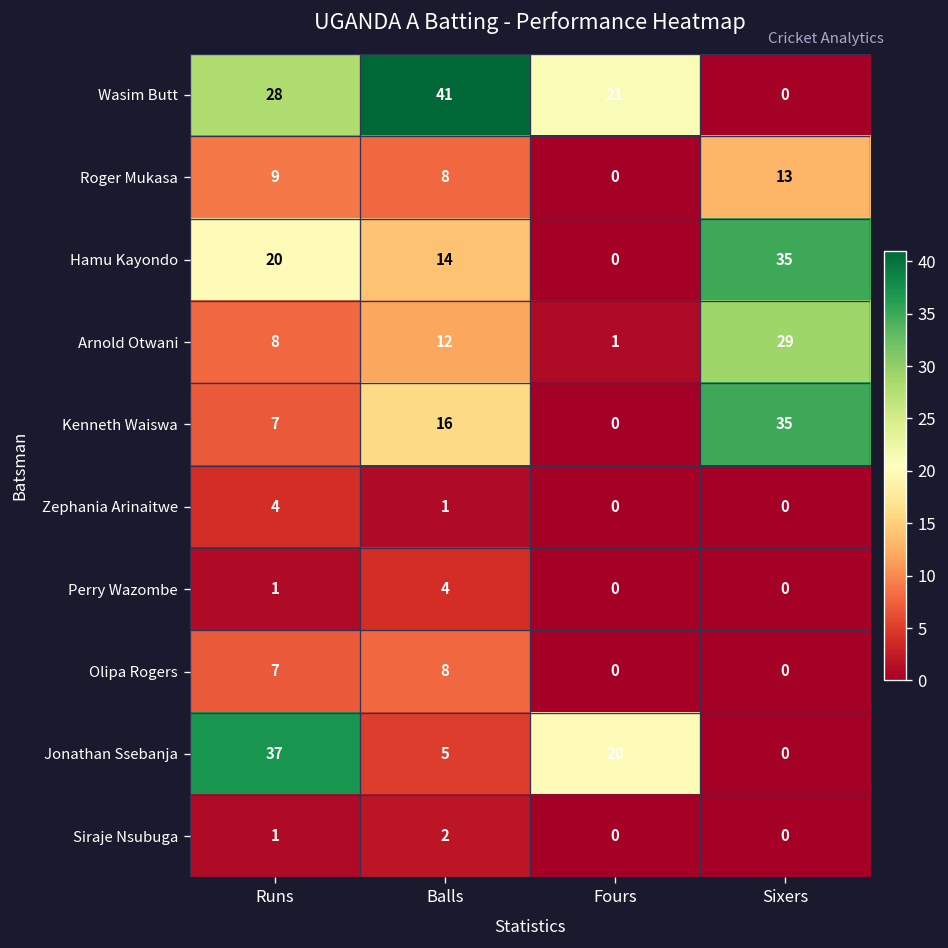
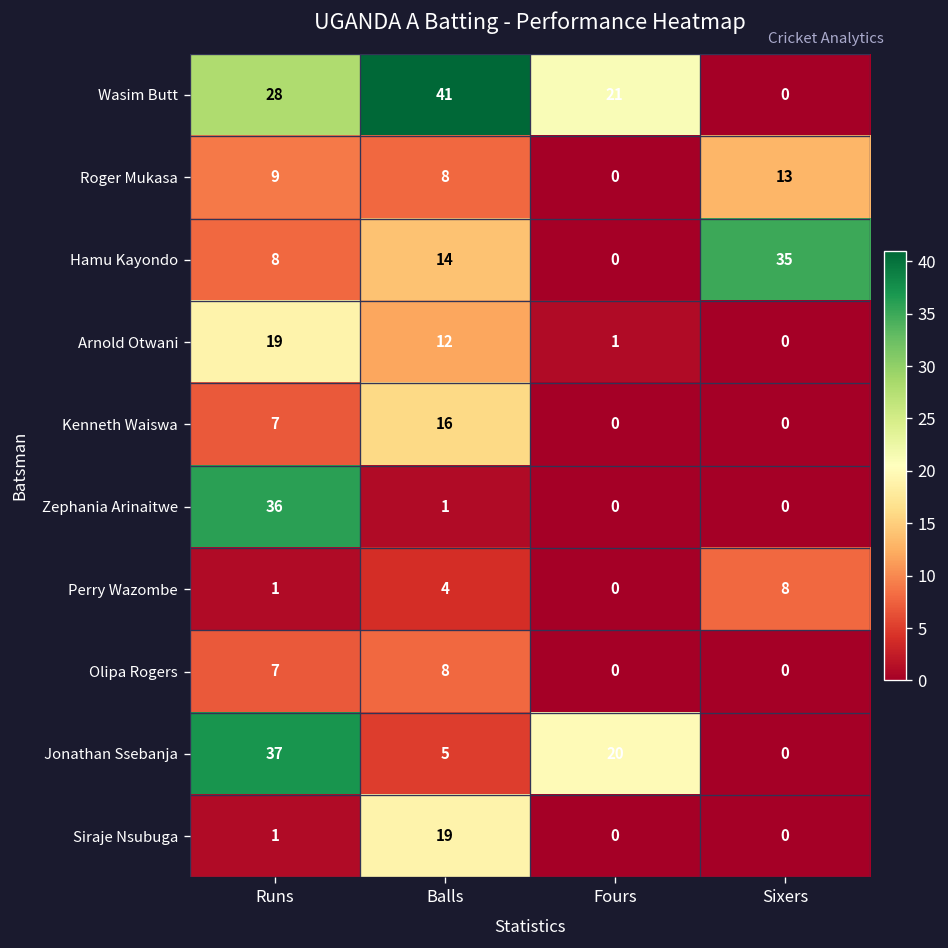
  {
    "Wasim Butt": {
      "Runs": 28,
      "Balls": 41,
      "Fours": 21,
      "Sixers": 0
    },
    "Roger Mukasa": {
      "Runs": 9,
      "Balls": 8,
      "Fours": 0,
      "Sixers": 13
    },
    "Hamu Kayondo": {
-     "Runs": 20,
+     "Runs": 8,
      "Balls": 14,
      "Fours": 0,
      "Sixers": 35
    },
    "Arnold Otwani": {
-     "Runs": 8,
+     "Runs": 19,
      "Balls": 12,
      "Fours": 1,
-     "Sixers": 29
+     "Sixers": 0
    },
    "Kenneth Waiswa": {
      "Runs": 7,
      "Balls": 16,
      "Fours": 0,
-     "Sixers": 35
+     "Sixers": 0
    },
    "Zephania Arinaitwe": {
-     "Runs": 4,
+     "Runs": 36,
      "Balls": 1,
      "Fours": 0,
      "Sixers": 0
    },
    "Perry Wazombe": {
      "Runs": 1,
      "Balls": 4,
      "Fours": 0,
-     "Sixers": 0
+     "Sixers": 8
    },
    "Olipa Rogers": {
      "Runs": 7,
      "Balls": 8,
      "Fours": 0,
      "Sixers": 0
    },
    "Jonathan Ssebanja": {
      "Runs": 37,
      "Balls": 5,
      "Fours": 20,
      "Sixers": 0
    },
    "Siraje Nsubuga": {
      "Runs": 1,
-     "Balls": 2,
+     "Balls": 19,
      "Fours": 0,
      "Sixers": 0
    }
  }
